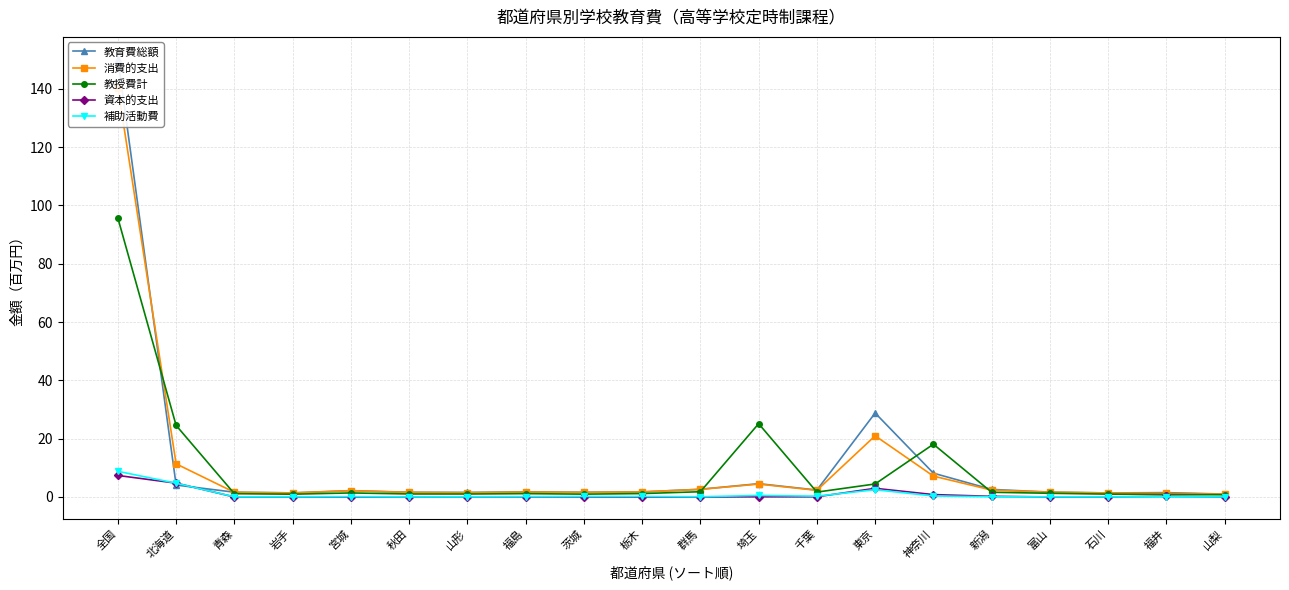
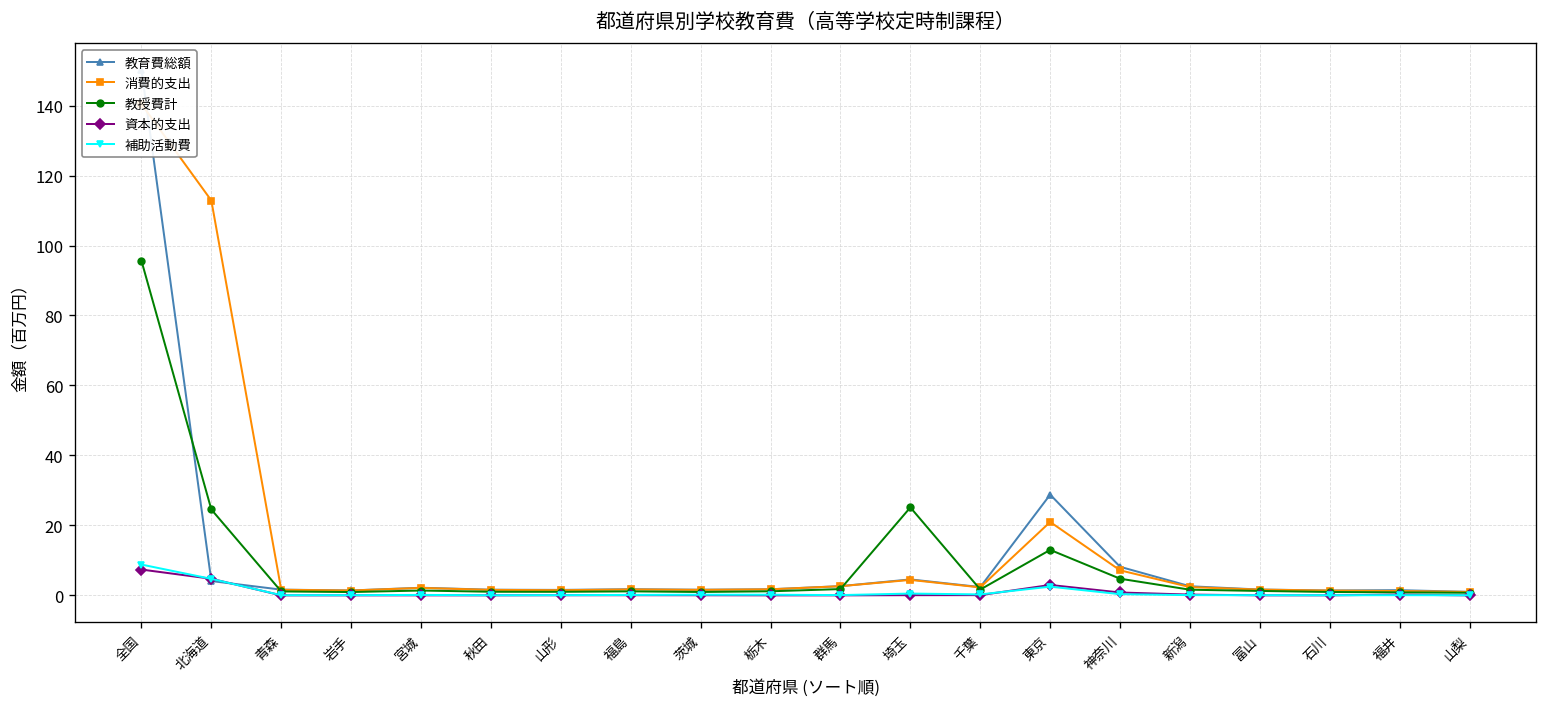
  {
    "教育費総額": {
      "東京": 29,
      "神奈川": 8
    },
    "消費的支出": {
-     "北海道": 11,
+     "北海道": 113,
      "東京": 21,
      "神奈川": 7
    },
    "教授費計": {
      "全国": 96,
      "北海道": 25,
      "埼玉": 25,
-     "東京": 4,
-     "神奈川": 18
+     "東京": 13,
+     "神奈川": 5
    },
    "資本的支出": {
      "全国": 7
    },
    "補助活動費": {
      "全国": 9
    }
  }
